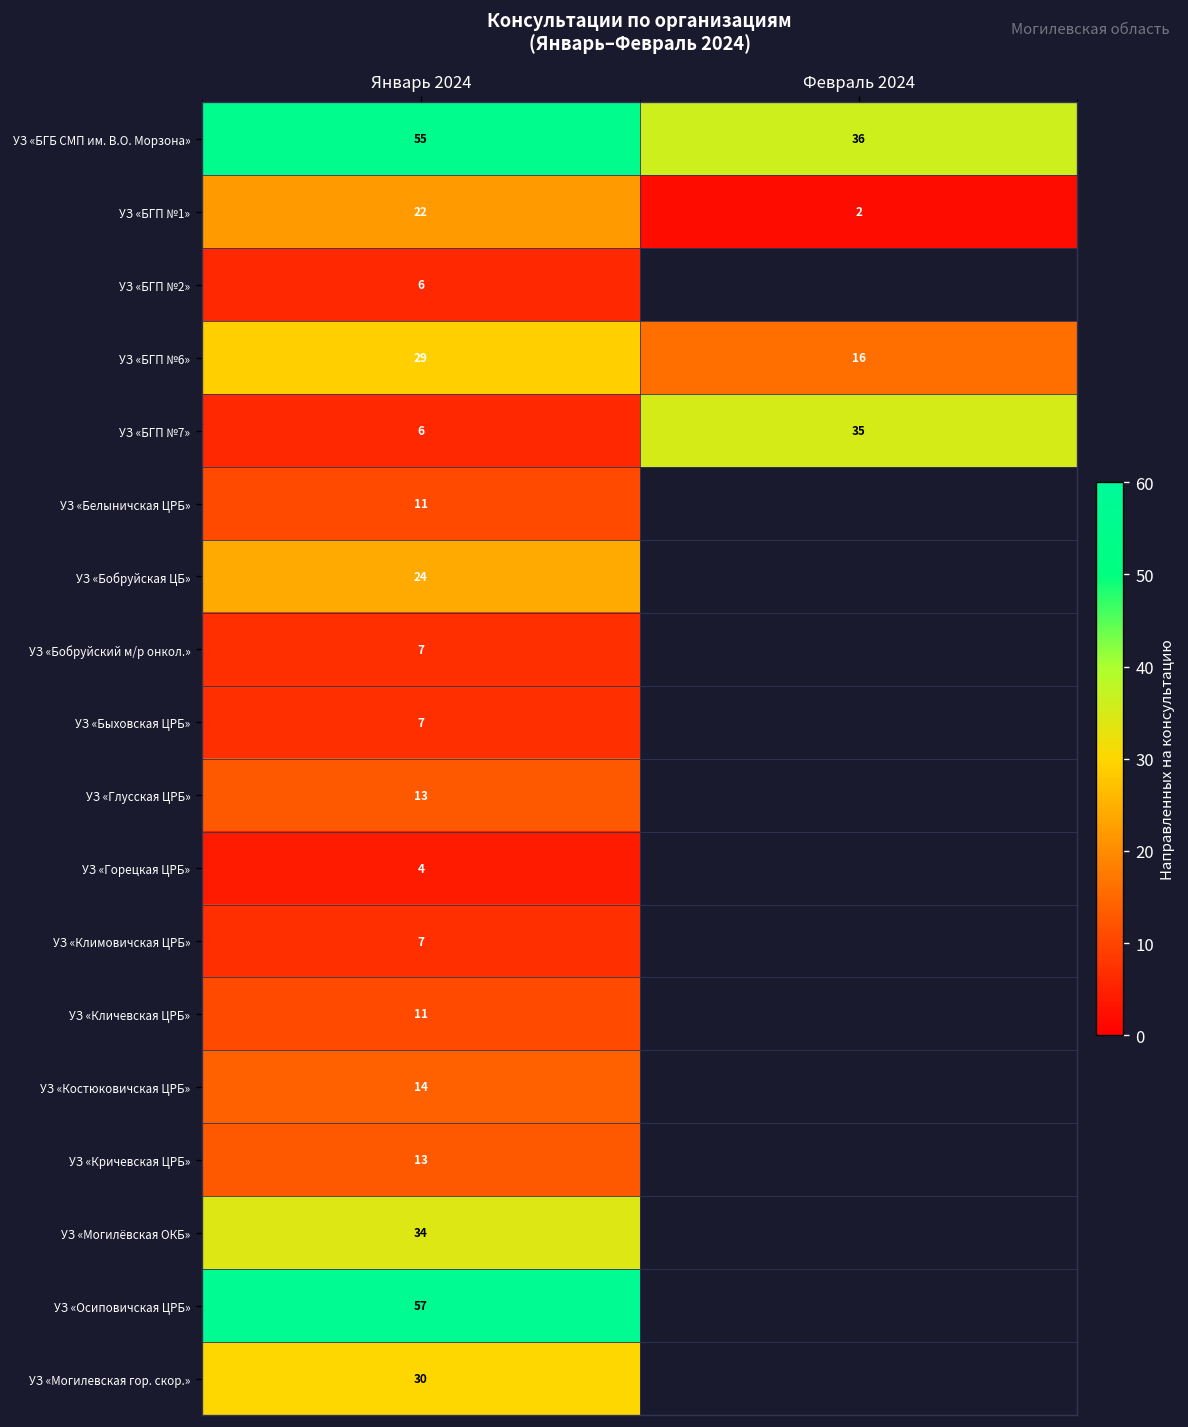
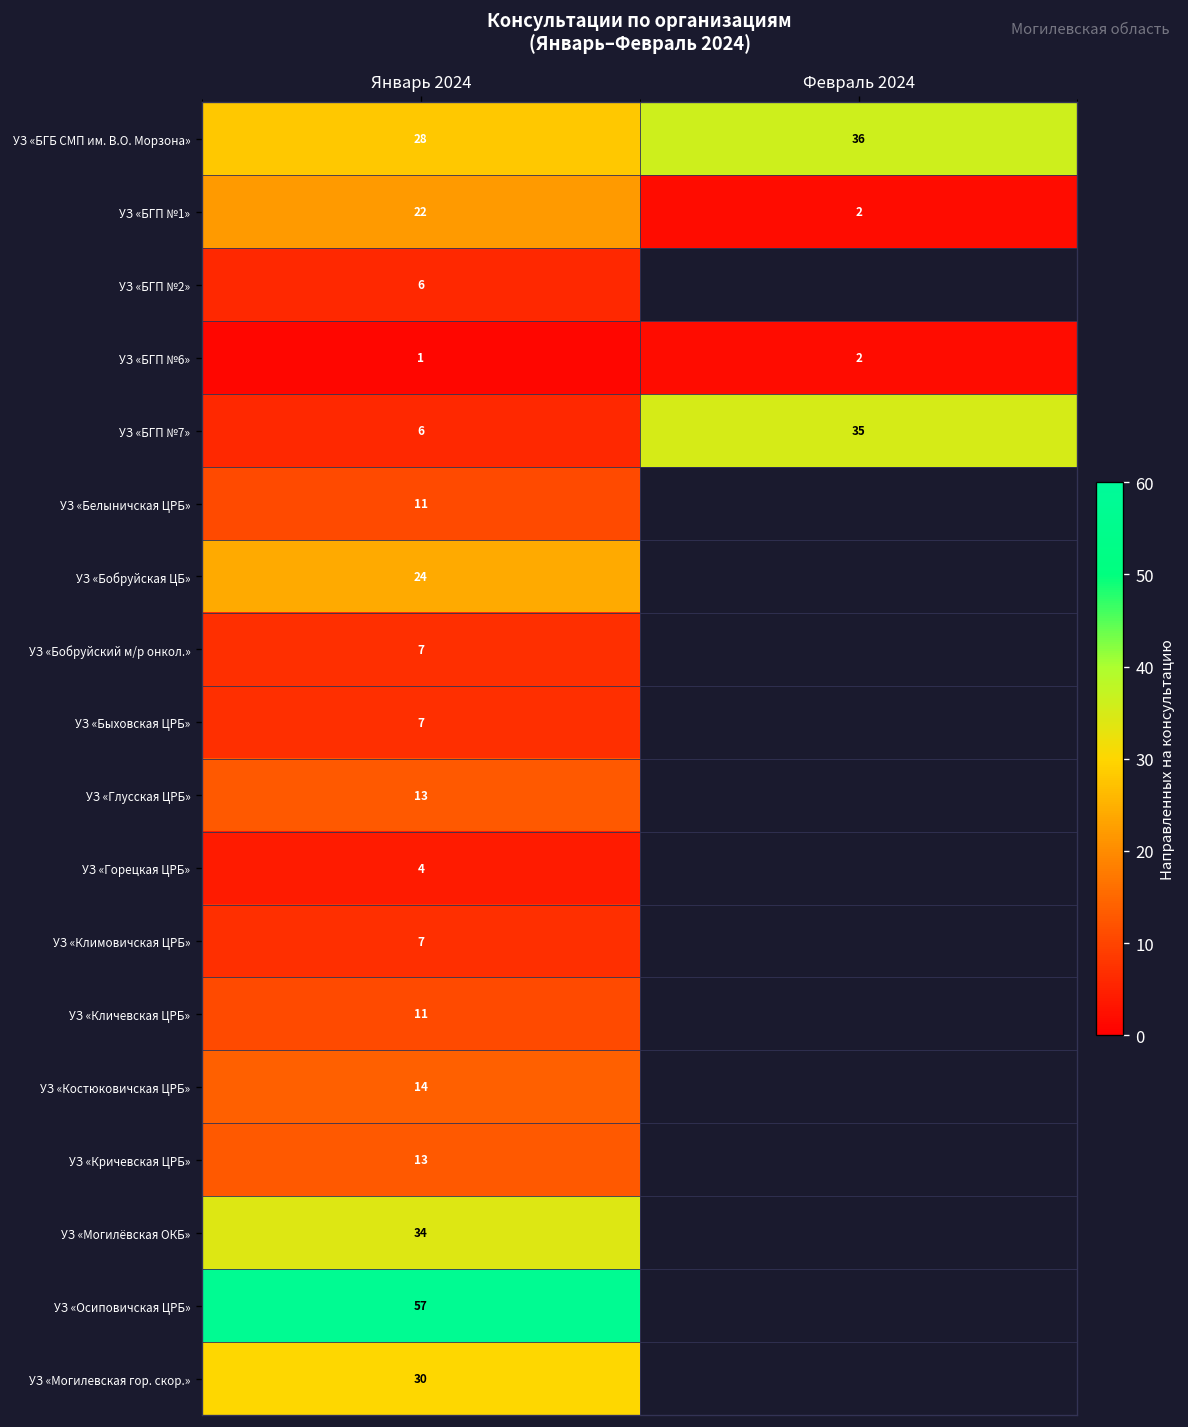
  {
    "УЗ «БГБ СМП им. В.О. Морзона»": {
-     "Январь 2024": 55,
+     "Январь 2024": 28,
      "Февраль 2024": 36
    },
    "УЗ «БГП №1»": {
      "Январь 2024": 22,
      "Февраль 2024": 2
    },
    "УЗ «БГП №2»": {
      "Январь 2024": 6
    },
    "УЗ «БГП №6»": {
-     "Январь 2024": 29,
-     "Февраль 2024": 16
+     "Январь 2024": 1,
+     "Февраль 2024": 2
    },
    "УЗ «БГП №7»": {
      "Январь 2024": 6,
      "Февраль 2024": 35
    },
    "УЗ «Белыничская ЦРБ»": {
      "Январь 2024": 11
    },
    "УЗ «Бобруйская ЦБ»": {
      "Январь 2024": 24
    },
    "УЗ «Бобруйский м/р онкол.»": {
      "Январь 2024": 7
    },
    "УЗ «Быховская ЦРБ»": {
      "Январь 2024": 7
    },
    "УЗ «Глусская ЦРБ»": {
      "Январь 2024": 13
    },
    "УЗ «Горецкая ЦРБ»": {
      "Январь 2024": 4
    },
    "УЗ «Климовичская ЦРБ»": {
      "Январь 2024": 7
    },
    "УЗ «Кличевская ЦРБ»": {
      "Январь 2024": 11
    },
    "УЗ «Костюковичская ЦРБ»": {
      "Январь 2024": 14
    },
    "УЗ «Кричевская ЦРБ»": {
      "Январь 2024": 13
    },
    "УЗ «Могилёвская ОКБ»": {
      "Январь 2024": 34
    },
    "УЗ «Осиповичская ЦРБ»": {
      "Январь 2024": 57
    },
    "УЗ «Могилевская гор. скор.»": {
      "Январь 2024": 30
    }
  }
